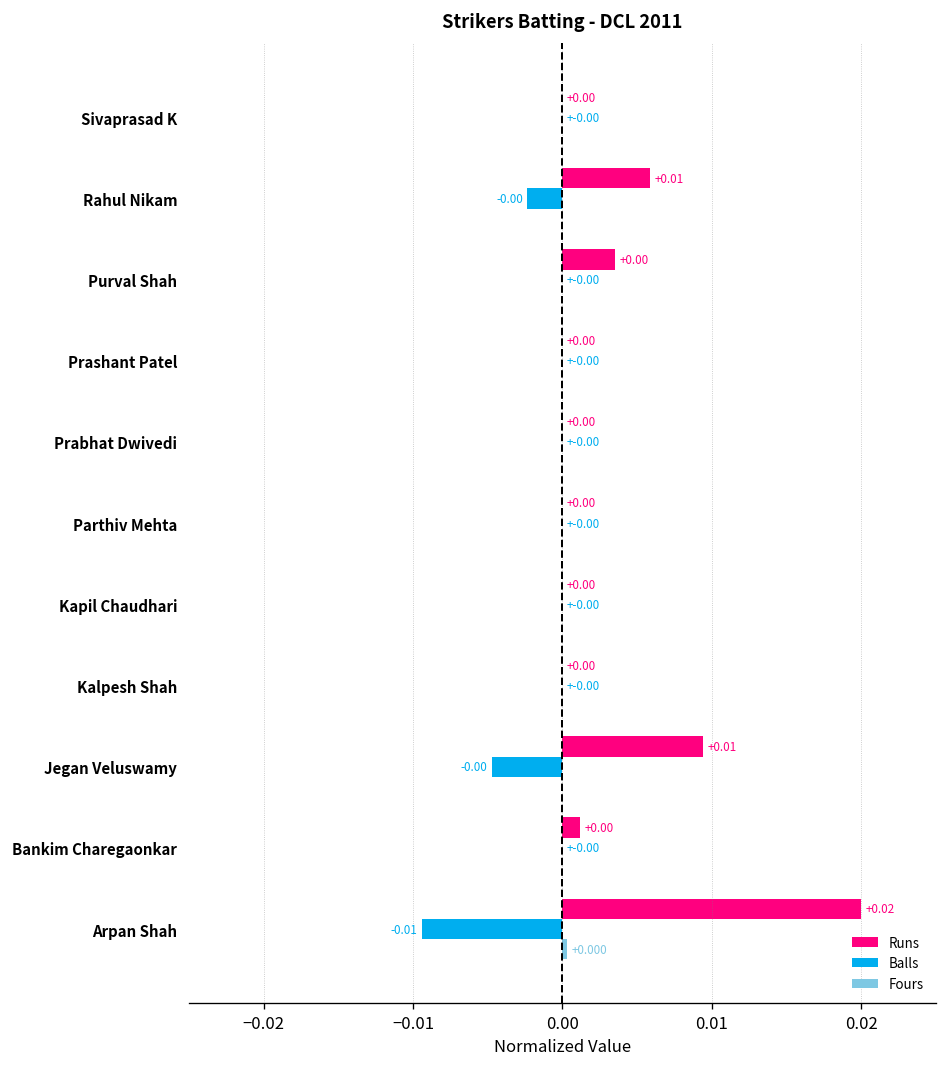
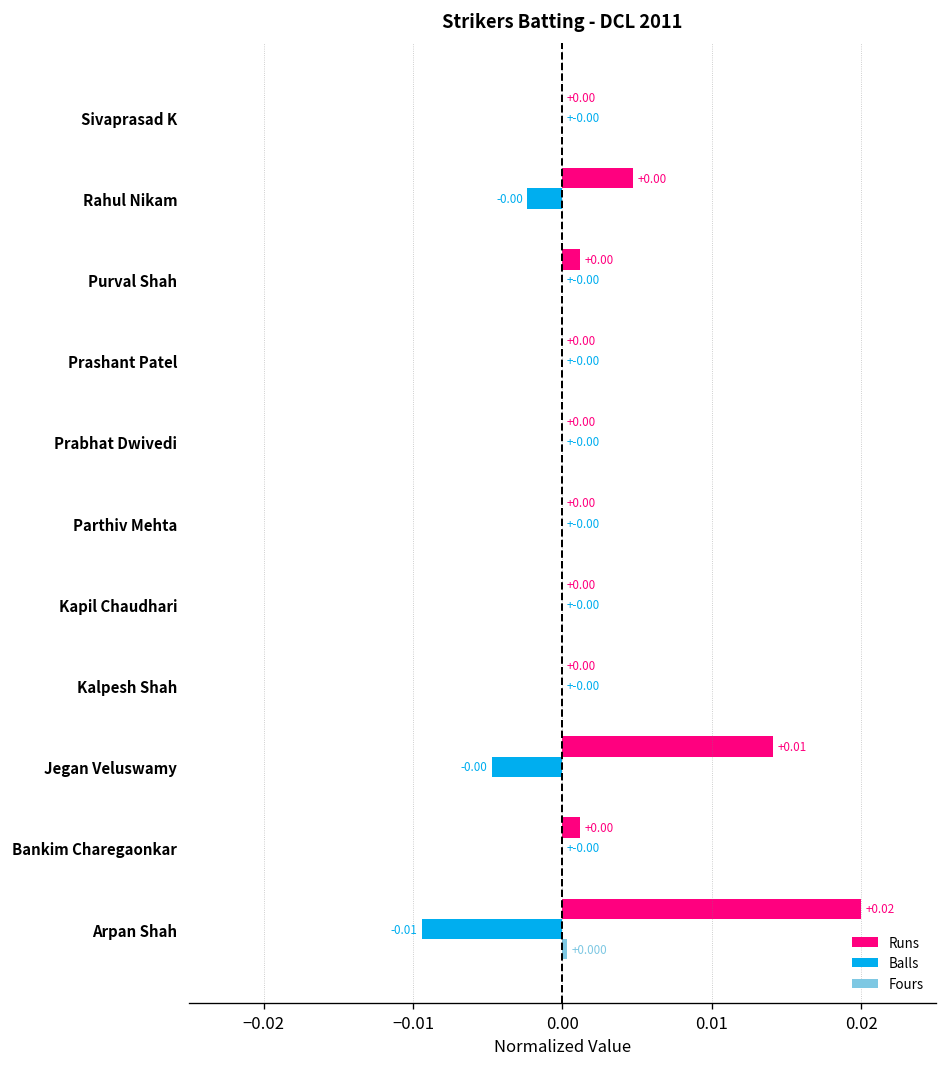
  {
    "Runs": {
      "Sivaprasad K": "+0.00",
-     "Rahul Nikam": "+0.01",
-     "Purval Shah": "0.0035",
+     "Rahul Nikam": "+0.00",
+     "Purval Shah": "0.0012",
      "Prashant Patel": "+0.00",
      "Prabhat Dwivedi": "+0.00",
      "Parthiv Mehta": "+0.00",
      "Kapil Chaudhari": "+0.00",
      "Kalpesh Shah": "+0.00",
-     "Jegan Veluswamy": "0.0094",
+     "Jegan Veluswamy": "0.0141",
      "Bankim Charegaonkar": "+0.00",
      "Arpan Shah": "+0.02"
    },
    "Balls": {
      "Sivaprasad K": "+-0.00",
      "Rahul Nikam": "-0.00",
      "Purval Shah": "+-0.00",
      "Prashant Patel": "+-0.00",
      "Prabhat Dwivedi": "+-0.00",
      "Parthiv Mehta": "+-0.00",
      "Kapil Chaudhari": "+-0.00",
      "Kalpesh Shah": "+-0.00",
      "Jegan Veluswamy": "-0.00",
      "Bankim Charegaonkar": "+-0.00",
      "Arpan Shah": "-0.01"
    },
    "Fours": {
      "Arpan Shah": "+0.000"
    }
  }
